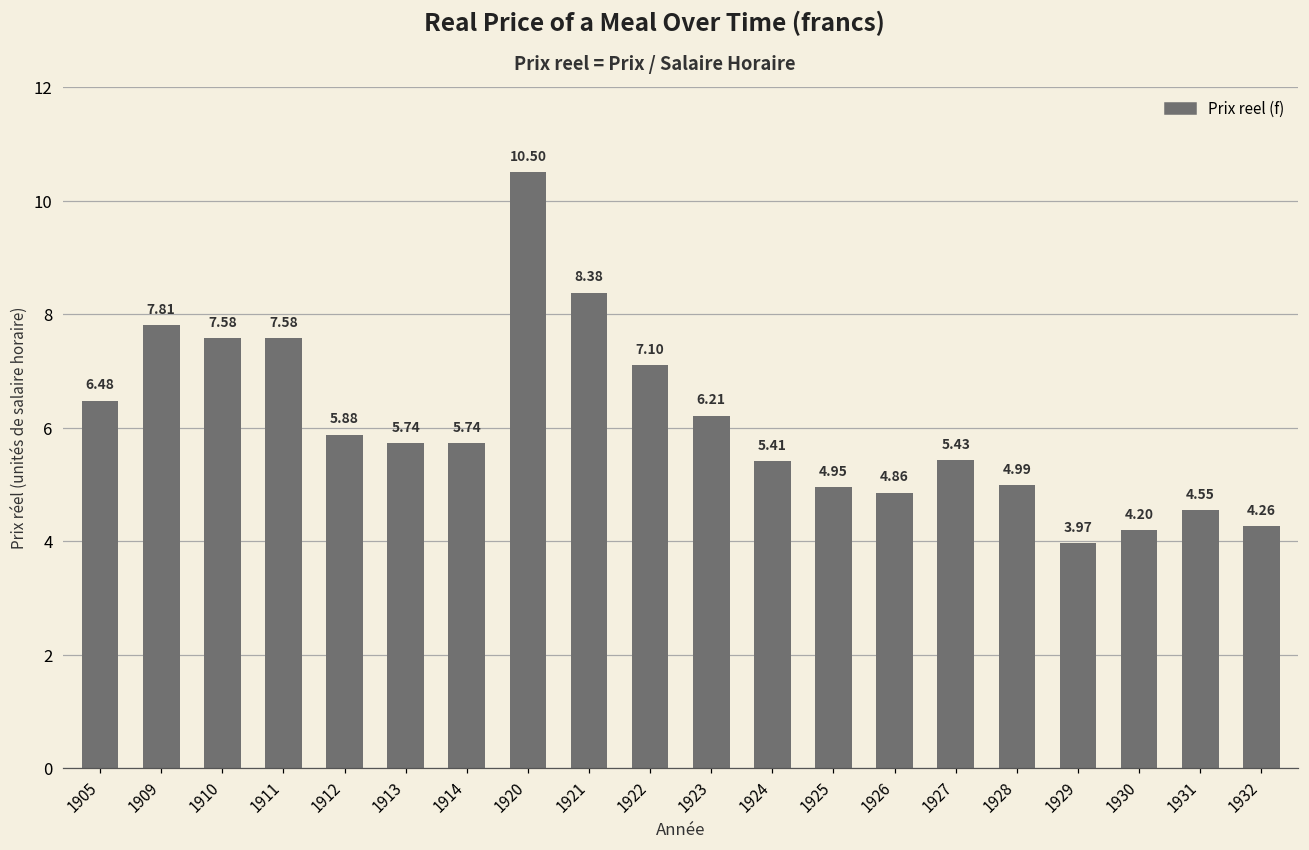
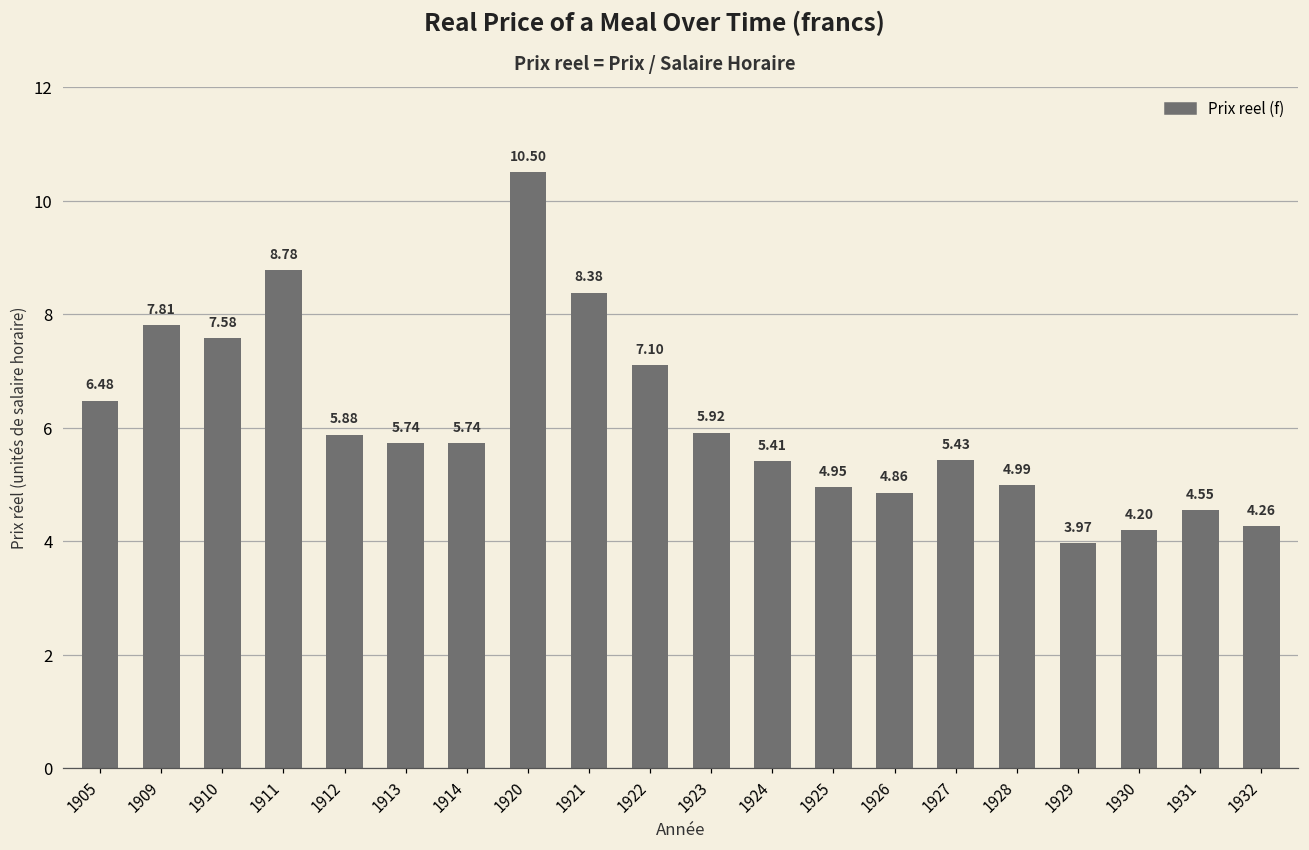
  {
    "1905": 6.48,
    "1909": 7.81,
    "1910": 7.58,
-   "1911": 7.58,
+   "1911": 8.78,
    "1912": 5.88,
    "1913": 5.74,
    "1914": 5.74,
    "1920": 10.50,
    "1921": 8.38,
    "1922": 7.10,
-   "1923": 6.21,
+   "1923": 5.92,
    "1924": 5.41,
    "1925": 4.95,
    "1926": 4.86,
    "1927": 5.43,
    "1928": 4.99,
    "1929": 3.97,
    "1930": 4.20,
    "1931": 4.55,
    "1932": 4.26
  }
